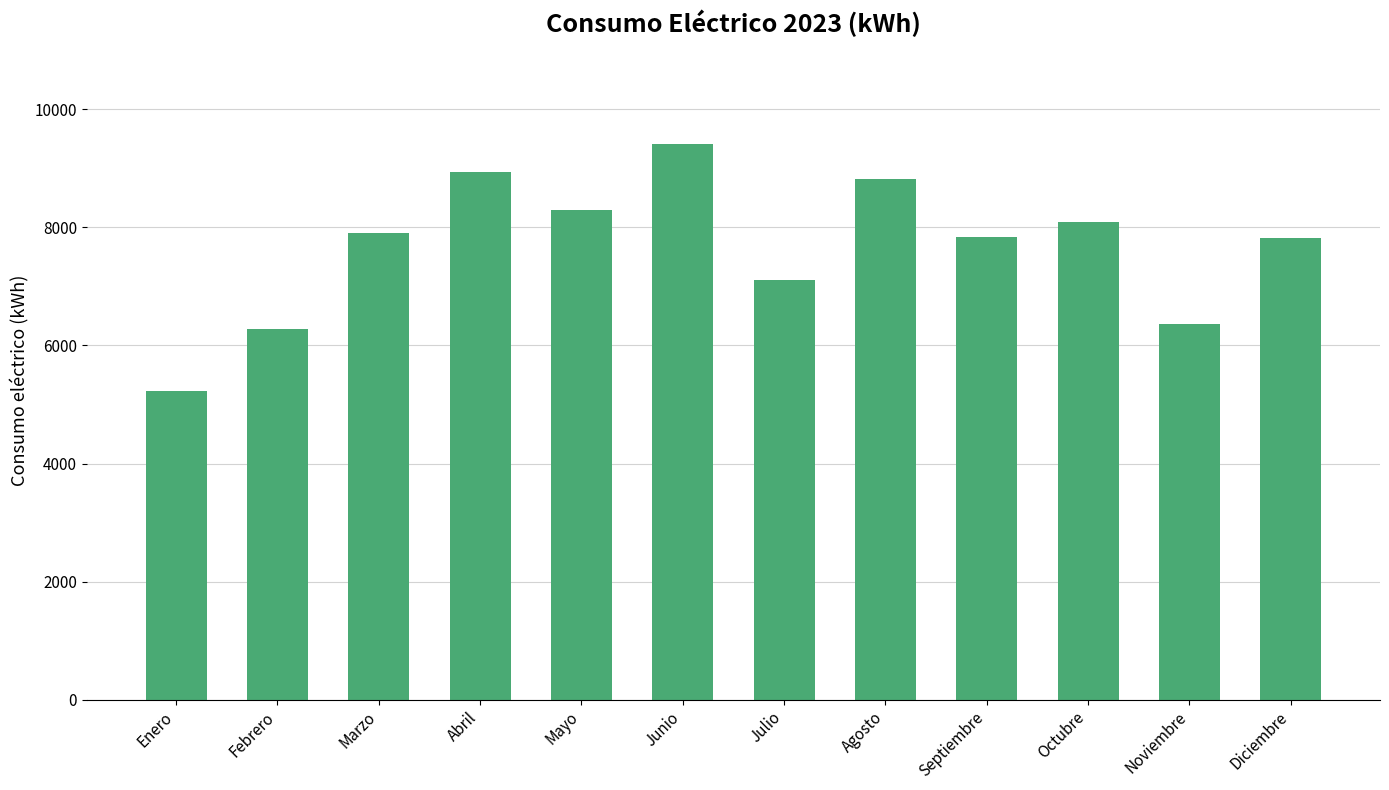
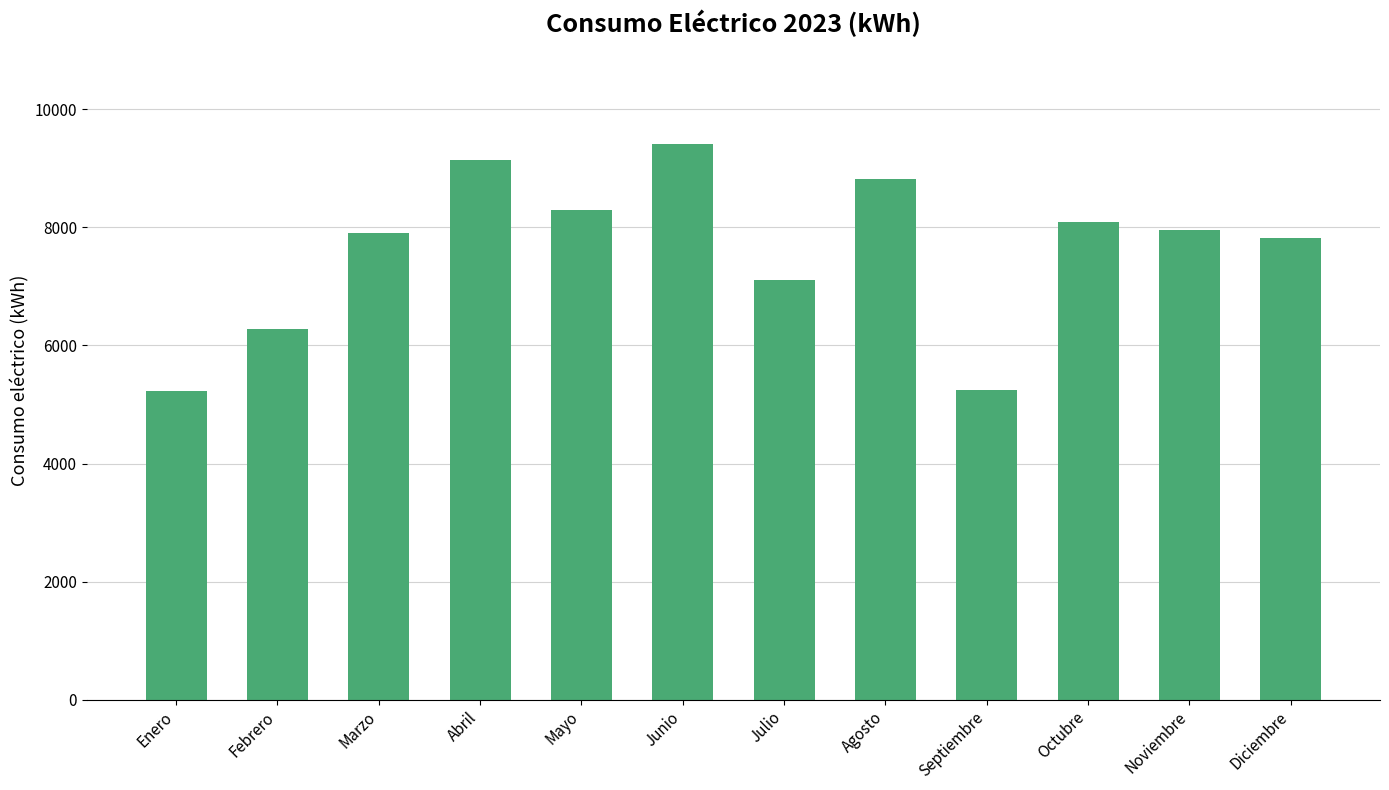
  {
    "Enero": 5200,
    "Febrero": 6300,
    "Marzo": 7900,
-   "Abril": 8900,
+   "Abril": 9100,
    "Mayo": 8300,
    "Junio": 9400,
    "Julio": 7100,
    "Agosto": 8800,
-   "Septiembre": 7800,
+   "Septiembre": 5200,
    "Octubre": 8100,
-   "Noviembre": 6400,
+   "Noviembre": 8000,
    "Diciembre": 7800
  }
